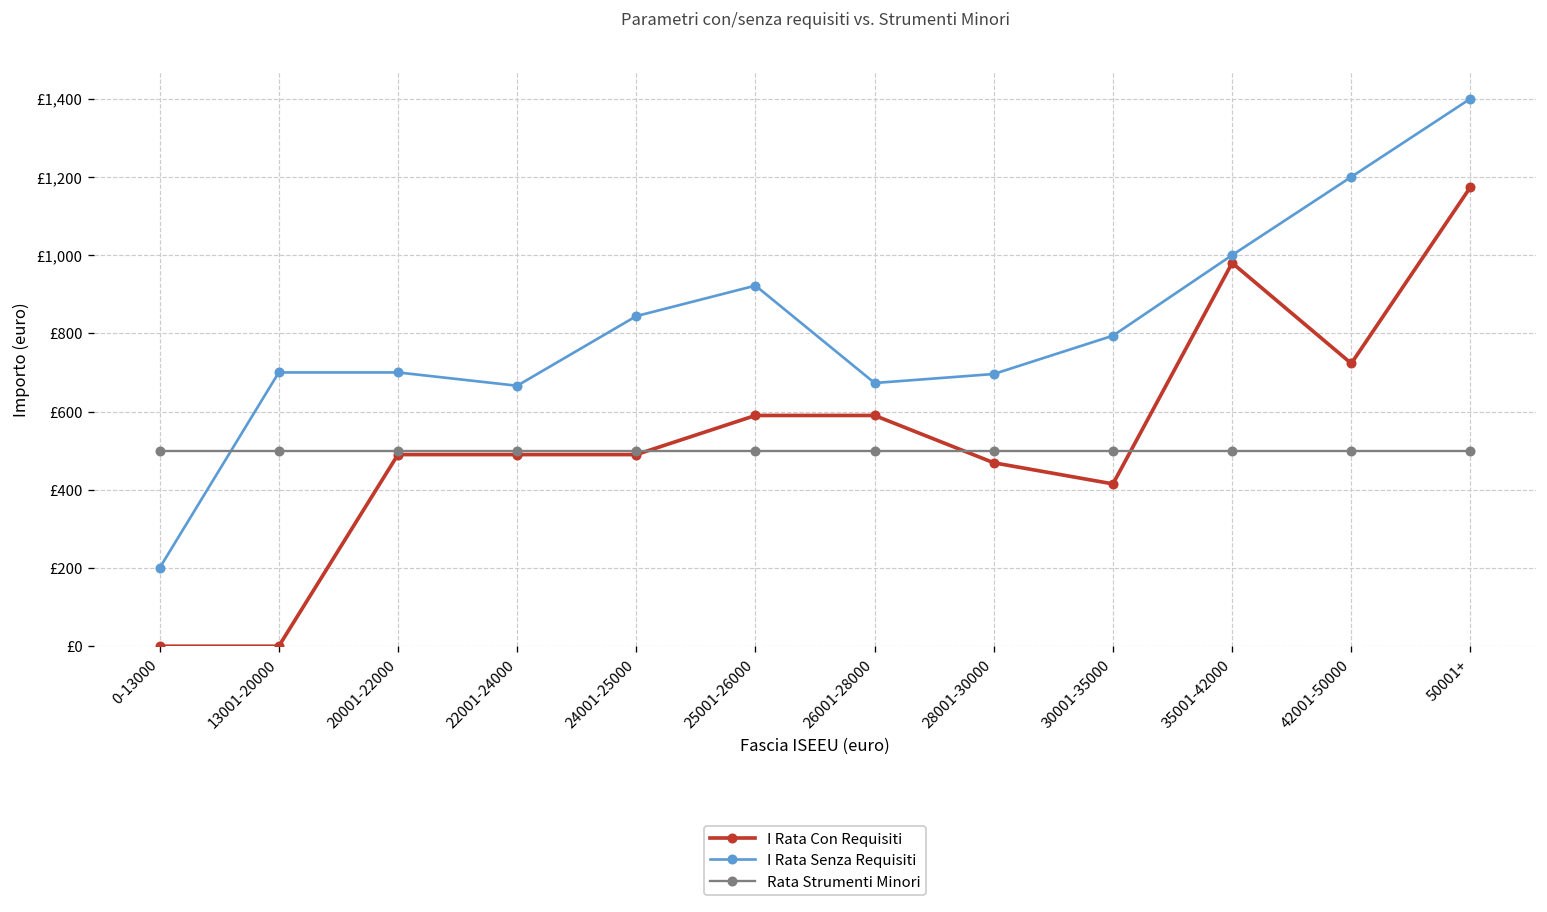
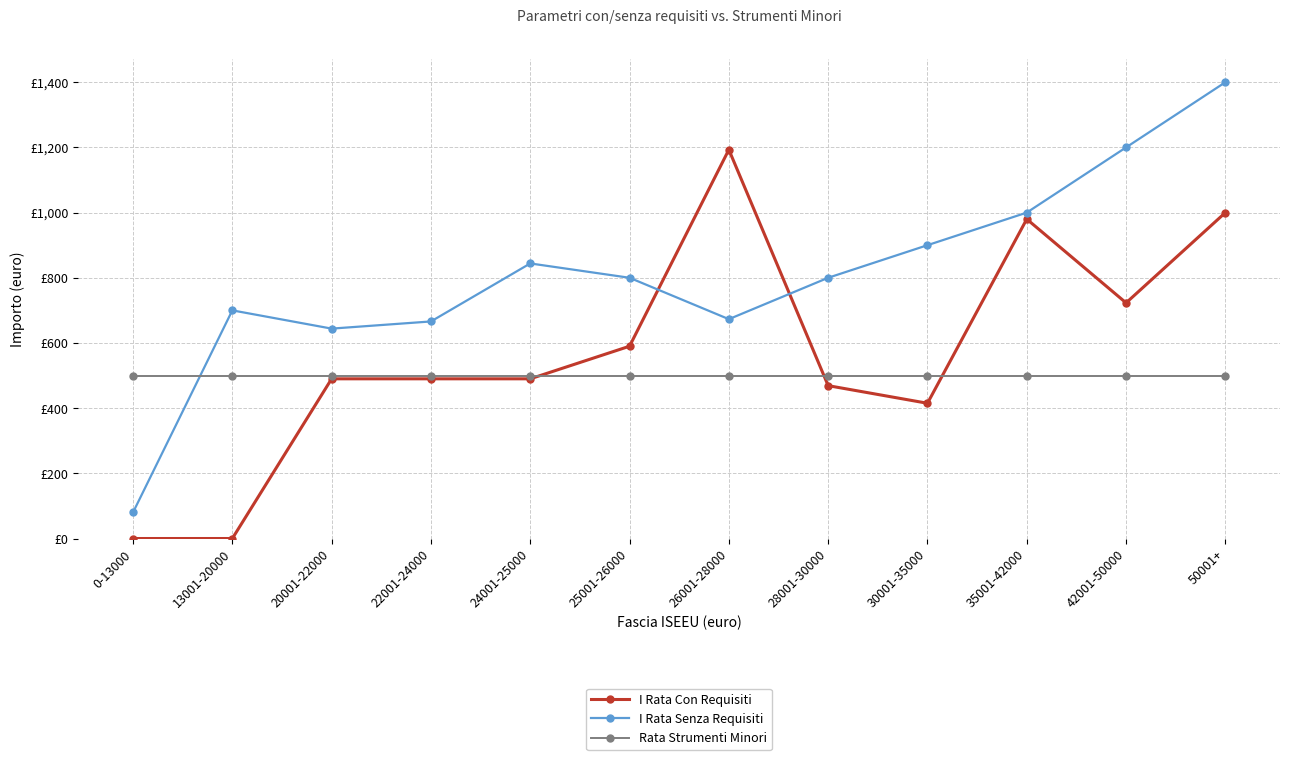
  {
    "I Rata Con Requisiti": {
      "0-13000": "£0",
      "13001-20000": "£0",
      "20001-22000": "£490",
      "22001-24000": "£490",
      "24001-25000": "£490",
      "25001-26000": "£590",
-     "26001-28000": "£590",
+     "26001-28000": "£1,190",
      "28001-30000": "£470",
      "30001-35000": "£420",
      "35001-42000": "£980",
      "42001-50000": "£720",
-     "50001+": "£1,170"
+     "50001+": "£1,000"
    },
    "I Rata Senza Requisiti": {
-     "0-13000": "£200",
+     "0-13000": "£80",
      "13001-20000": "£700",
-     "20001-22000": "£700",
+     "20001-22000": "£640",
      "22001-24000": "£670",
      "24001-25000": "£840",
-     "25001-26000": "£920",
+     "25001-26000": "£800",
      "26001-28000": "£670",
-     "28001-30000": "£700",
-     "30001-35000": "£790",
+     "28001-30000": "£800",
+     "30001-35000": "£900",
      "35001-42000": "£1,000",
      "42001-50000": "£1,200",
      "50001+": "£1,400"
    },
    "Rata Strumenti Minori": {
      "0-13000": "£500",
      "13001-20000": "£500",
      "20001-22000": "£500",
      "22001-24000": "£500",
      "24001-25000": "£500",
      "25001-26000": "£500",
      "26001-28000": "£500",
      "28001-30000": "£500",
      "30001-35000": "£500",
      "35001-42000": "£500",
      "42001-50000": "£500",
      "50001+": "£500"
    }
  }
